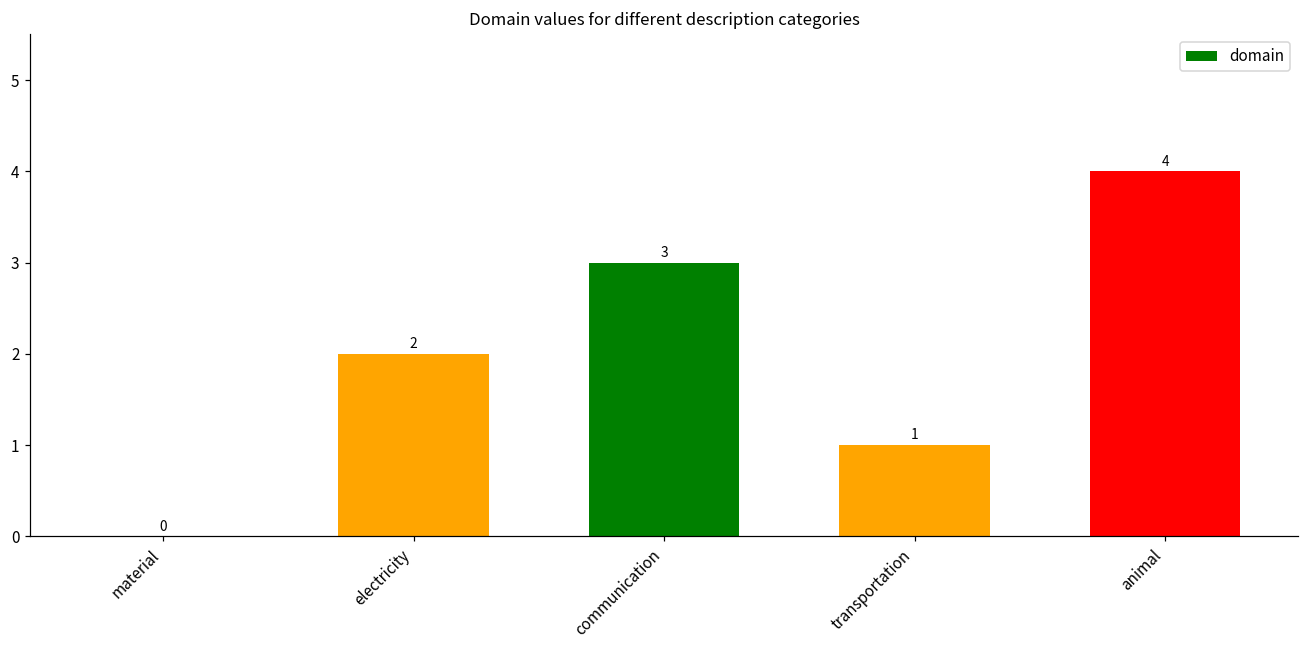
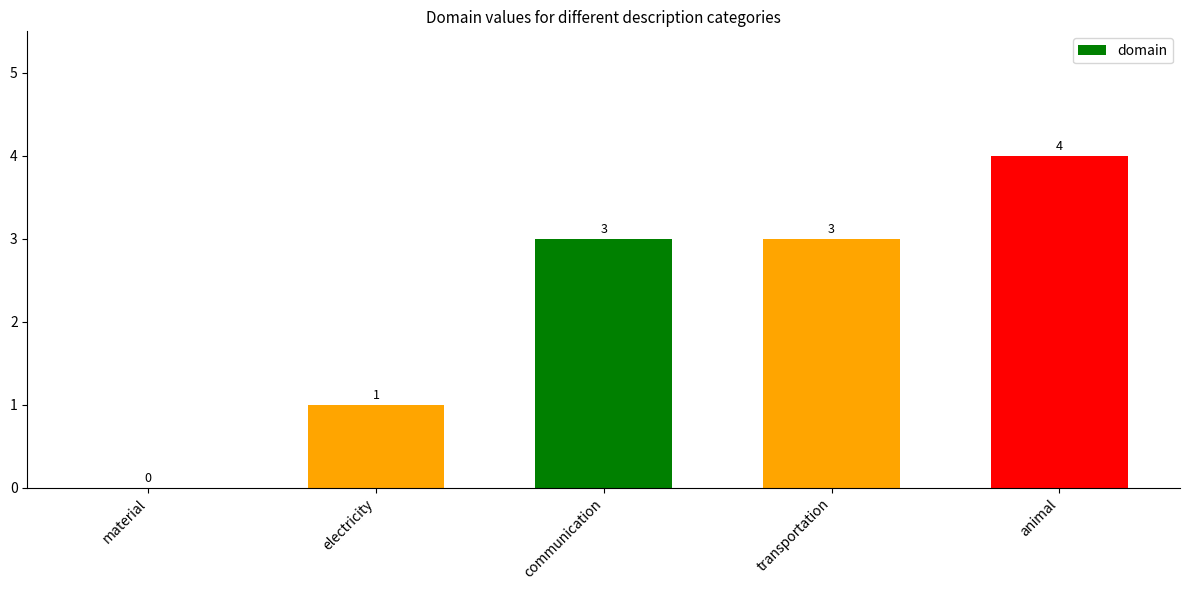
  {
    "material": 0,
-   "electricity": 2,
+   "electricity": 1,
    "communication": 3,
-   "transportation": 1,
+   "transportation": 3,
    "animal": 4
  }
